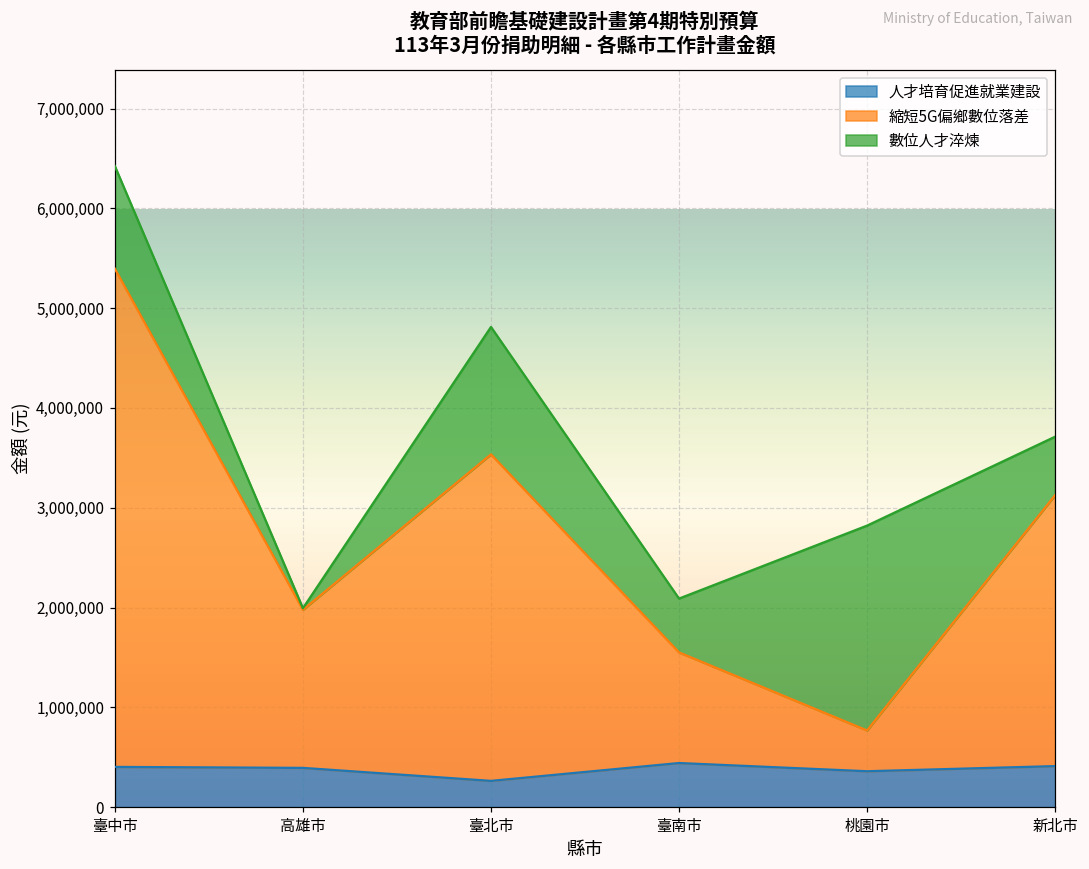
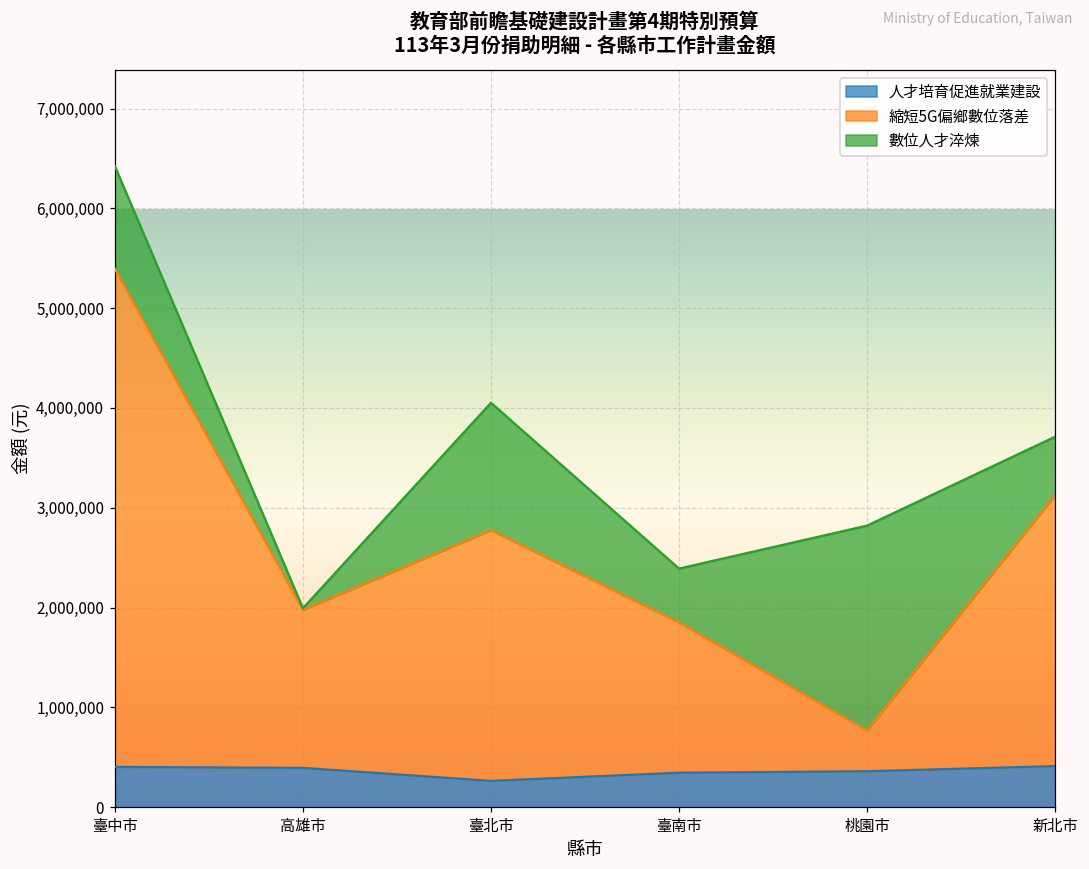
  {
    "人才培育促進就業建設": {
      "臺中市": "400,000",
      "高雄市": "400,000",
      "臺北市": "300,000",
-     "臺南市": "400,000",
+     "臺南市": "300,000",
      "桃園市": "400,000",
      "新北市": "400,000"
    },
    "縮短5G偏鄉數位落差": {
      "臺中市": "5,000,000",
-     "臺北市": "3,300,000",
-     "臺南市": "1,100,000",
+     "臺北市": "2,500,000",
+     "臺南市": "1,500,000",
      "桃園市": "400,000",
      "新北市": "2,700,000"
    },
    "數位人才淬煉": {
      "臺中市": "1,000,000",
      "臺北市": "1,300,000",
      "臺南市": "500,000",
      "桃園市": "2,100,000",
      "新北市": "600,000"
    }
  }
